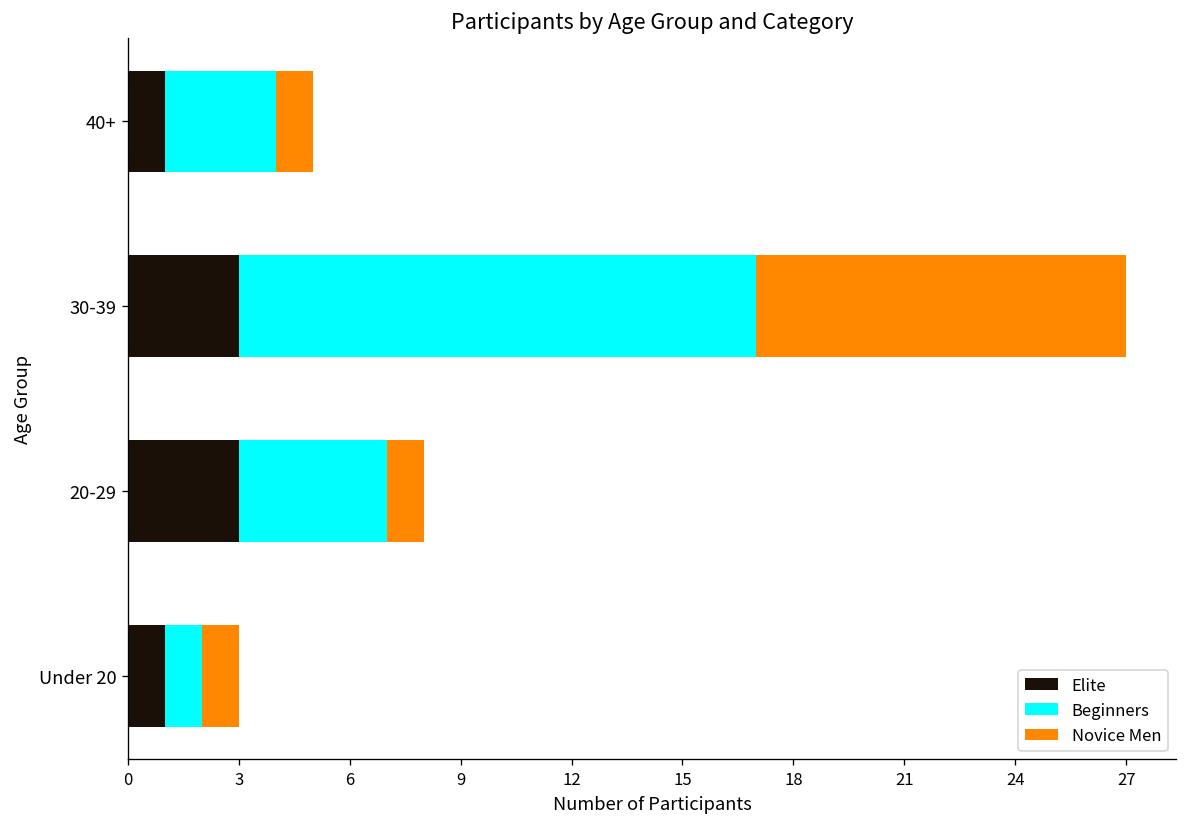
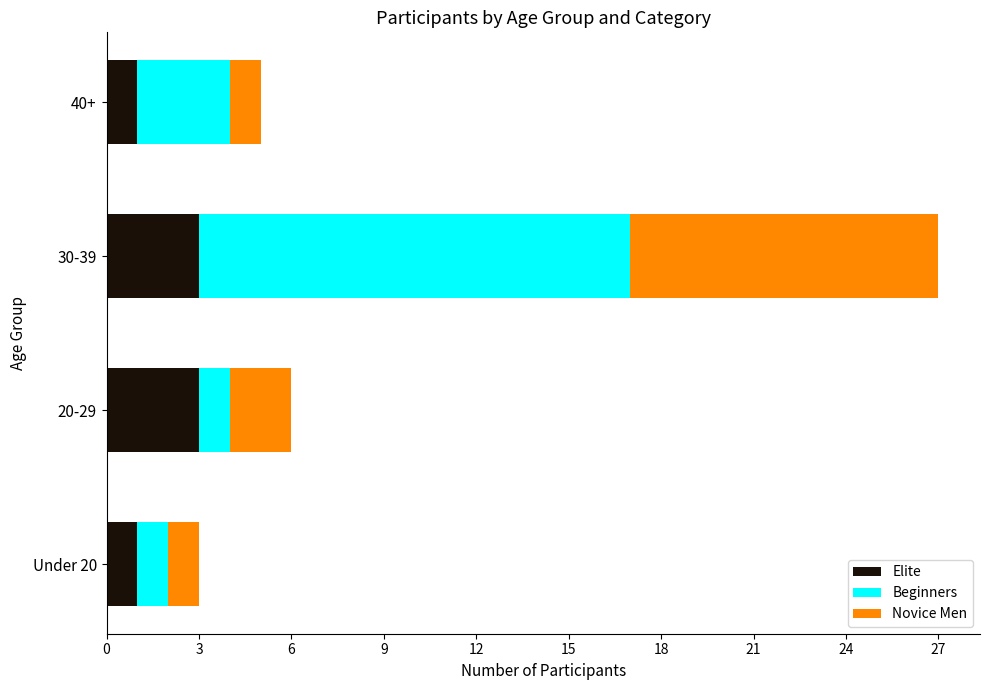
  {
    "Elite": {
      "40+": 1,
      "30-39": 3,
      "20-29": 3,
      "Under 20": 1
    },
    "Beginners": {
      "40+": 3,
      "30-39": 14,
-     "20-29": 4,
+     "20-29": 1,
      "Under 20": 1
    },
    "Novice Men": {
      "40+": 1,
      "30-39": 10,
-     "20-29": 1,
+     "20-29": 2,
      "Under 20": 1
    }
  }
